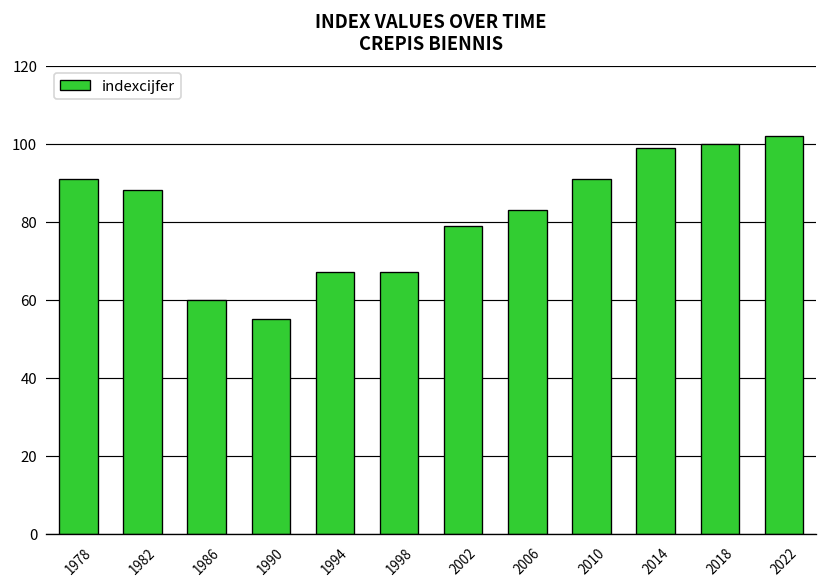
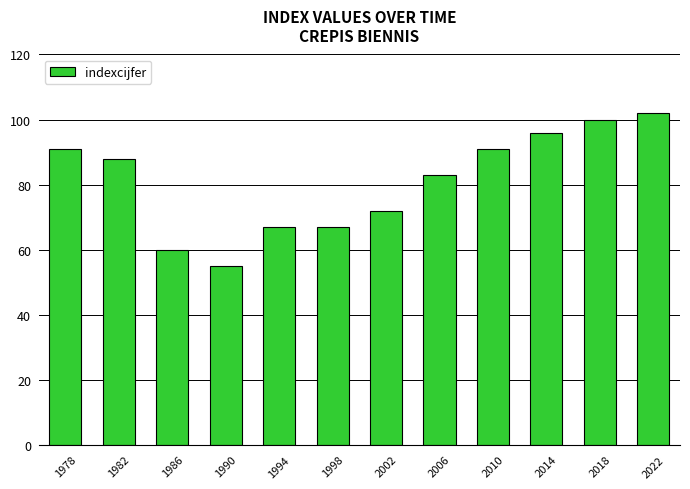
  {
    "1978": 91,
    "1982": 88,
    "1986": 60,
    "1990": 55,
    "1994": 67,
    "1998": 67,
-   "2002": 79,
+   "2002": 72,
    "2006": 83,
    "2010": 91,
-   "2014": 99,
+   "2014": 96,
    "2018": 100,
    "2022": 102
  }
